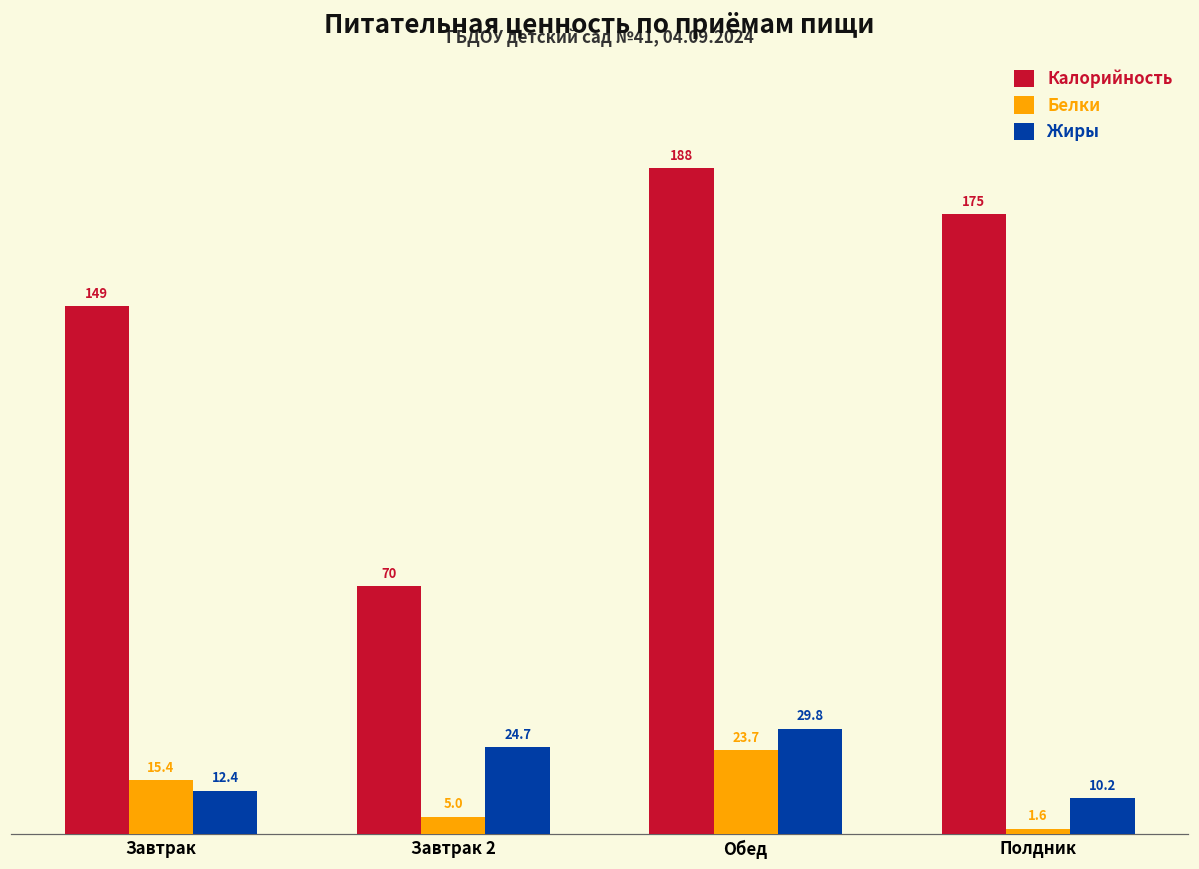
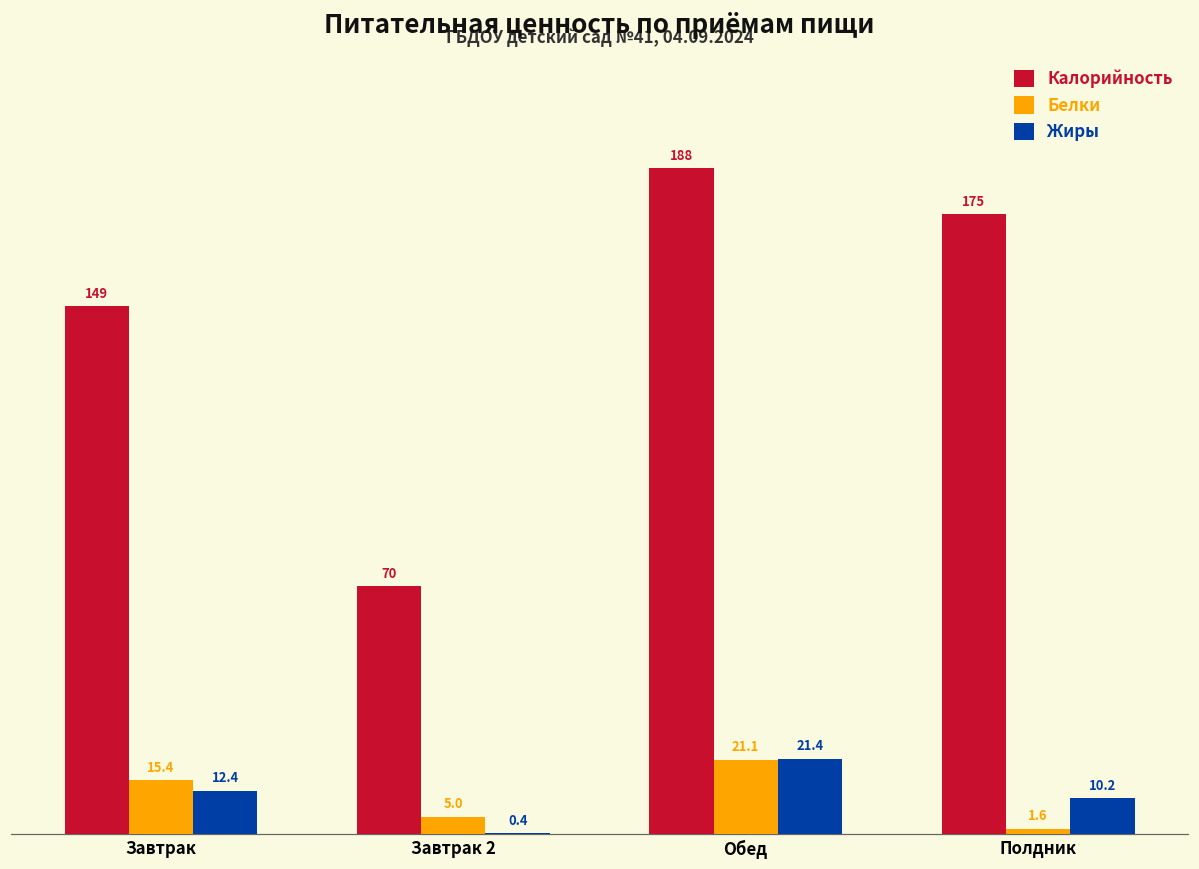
  {
    "Калорийность": {
      "Завтрак": 149,
      "Завтрак 2": 70,
      "Обед": 188,
      "Полдник": 175
    },
    "Белки": {
      "Завтрак": 15.4,
      "Завтрак 2": 5.0,
-     "Обед": 23.7,
+     "Обед": 21.1,
      "Полдник": 1.6
    },
    "Жиры": {
      "Завтрак": 12.4,
-     "Завтрак 2": 24.7,
-     "Обед": 29.8,
+     "Завтрак 2": 0.4,
+     "Обед": 21.4,
      "Полдник": 10.2
    }
  }
